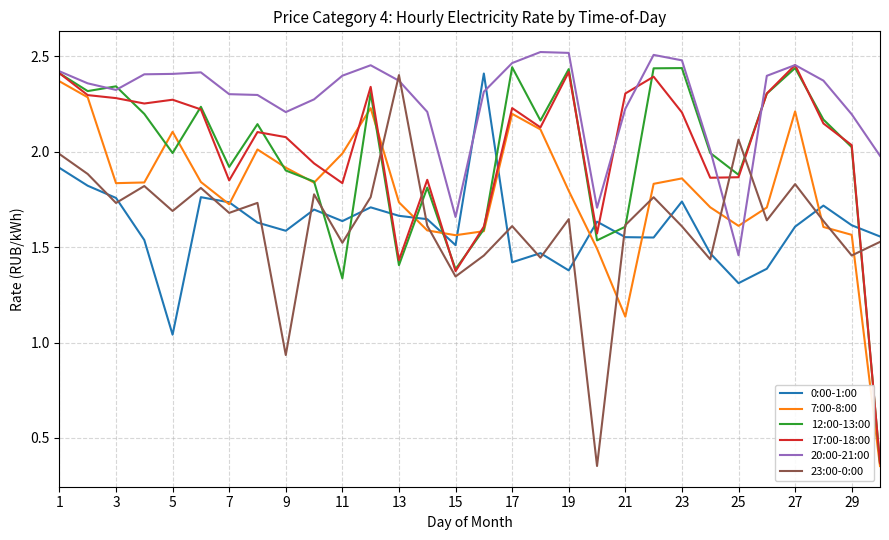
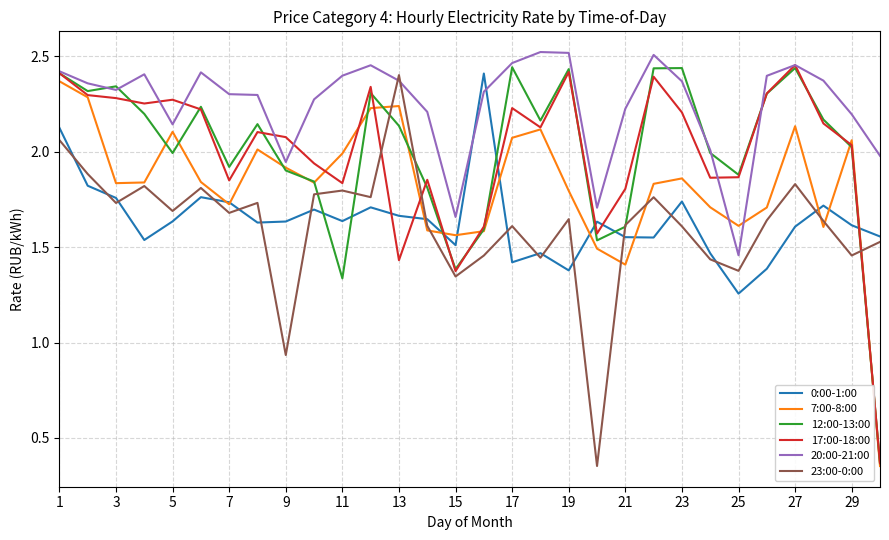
  {
    "0:00-1:00": {
-     "1": 1.92,
+     "1": 2.13,
      "3": 1.76,
-     "5": 1.04,
-     "9": 1.59,
+     "5": 1.63,
+     "9": 1.63,
      "11": 1.64,
      "13": 1.66,
      "15": 1.51,
      "17": 1.42,
      "19": 1.38,
      "21": 1.55,
      "23": 1.74,
-     "25": 1.31,
+     "25": 1.26,
      "27": 1.61,
      "29": 1.61
    },
    "7:00-8:00": {
      "1": 2.37,
      "3": 1.84,
      "5": 2.10,
      "9": 1.92,
      "11": 1.99,
-     "13": 1.73,
+     "13": 2.24,
      "15": 1.56,
-     "17": 2.20,
+     "17": 2.07,
      "19": 1.79,
-     "21": 1.14,
+     "21": 1.41,
      "23": 1.86,
      "25": 1.61,
-     "27": 2.21,
-     "29": 1.56
+     "27": 2.13,
+     "29": 2.06
    },
    "12:00-13:00": {
      "3": 2.34,
      "5": 1.99,
      "7": 1.92,
      "9": 1.90,
      "11": 1.34,
-     "13": 1.41,
+     "13": 2.14,
      "17": 2.44,
      "19": 2.43,
      "23": 2.44,
      "27": 2.44
    },
    "17:00-18:00": {
      "3": 2.28,
      "5": 2.27,
      "7": 1.85,
      "9": 2.08,
      "11": 1.84,
      "13": 1.43,
      "17": 2.23,
      "19": 2.42,
-     "21": 2.30,
+     "21": 1.81,
      "23": 2.21
    },
    "20:00-21:00": {
      "3": 2.32,
-     "5": 2.41,
+     "5": 2.14,
      "7": 2.30,
-     "9": 2.21,
+     "9": 1.95,
      "11": 2.40,
      "13": 2.37,
      "15": 1.66,
      "17": 2.46,
      "19": 2.52,
      "21": 2.23,
-     "23": 2.48,
+     "23": 2.37,
      "25": 1.46,
      "29": 2.20
    },
    "23:00-0:00": {
-     "1": 1.99,
+     "1": 2.06,
      "3": 1.73,
      "5": 1.69,
      "7": 1.68,
      "9": 0.93,
-     "11": 1.52,
+     "11": 1.80,
      "13": 2.40,
      "15": 1.35,
      "17": 1.61,
      "19": 1.65,
      "23": 1.61,
-     "25": 2.06,
+     "25": 1.38,
      "27": 1.83,
      "29": 1.46
    }
  }
